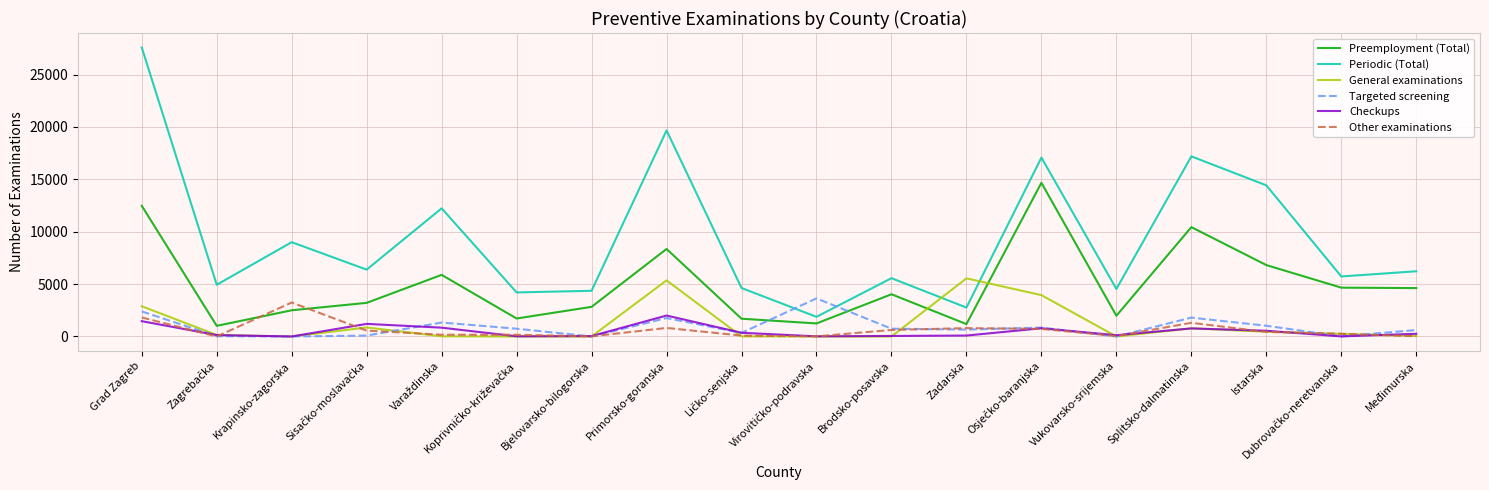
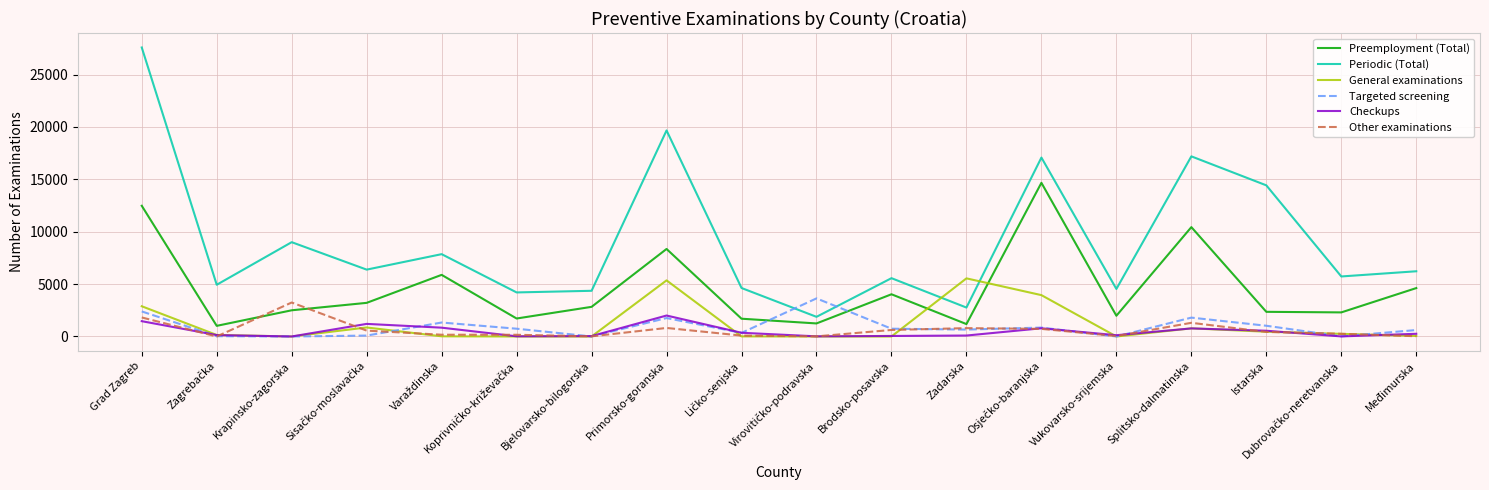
  {
    "Preemployment (Total)": {
      "Grad Zagreb": 12500,
      "Zagrebačka": 1000,
      "Krapinsko-zagorska": 2500,
      "Sisačko-moslavačka": 3200,
      "Varaždinska": 5900,
      "Koprivničko-križevačka": 1700,
      "Bjelovarsko-bilogorska": 2800,
      "Primorsko-goranska": 8400,
      "Ličko-senjska": 1700,
      "Virovitičko-podravska": 1200,
      "Brodsko-posavska": 4000,
      "Zadarska": 1200,
      "Osječko-baranjska": 14700,
      "Vukovarsko-srijemska": 2000,
      "Splitsko-dalmatinska": 10400,
-     "Istarska": 6800,
-     "Dubrovačko-neretvanska": 4700,
+     "Istarska": 2400,
+     "Dubrovačko-neretvanska": 2300,
      "Međimurska": 4600
    },
    "Periodic (Total)": {
      "Grad Zagreb": 27600,
      "Zagrebačka": 4900,
      "Krapinsko-zagorska": 9000,
      "Sisačko-moslavačka": 6400,
-     "Varaždinska": 12200,
+     "Varaždinska": 7900,
      "Koprivničko-križevačka": 4200,
      "Bjelovarsko-bilogorska": 4400,
      "Primorsko-goranska": 19700,
      "Ličko-senjska": 4600,
      "Virovitičko-podravska": 1900,
      "Brodsko-posavska": 5600,
      "Zadarska": 2800,
      "Osječko-baranjska": 17100,
      "Vukovarsko-srijemska": 4500,
      "Splitsko-dalmatinska": 17200,
      "Istarska": 14400,
      "Dubrovačko-neretvanska": 5700,
      "Međimurska": 6200
    },
    "General examinations": {
      "Grad Zagreb": 2900,
      "Sisačko-moslavačka": 900,
      "Primorsko-goranska": 5400,
      "Zadarska": 5500,
      "Osječko-baranjska": 3900
    },
    "Targeted screening": {
      "Grad Zagreb": 2400,
      "Sisačko-moslavačka": 100,
      "Varaždinska": 1300,
      "Koprivničko-križevačka": 700,
      "Primorsko-goranska": 1800,
      "Virovitičko-podravska": 3600,
      "Splitsko-dalmatinska": 1800,
      "Istarska": 1000,
      "Međimurska": 600
    },
    "Checkups": {
      "Grad Zagreb": 1500,
      "Sisačko-moslavačka": 1200,
      "Varaždinska": 800,
      "Primorsko-goranska": 2000,
      "Zadarska": 100
    },
    "Other examinations": {
      "Grad Zagreb": 1800,
      "Krapinsko-zagorska": 3200,
      "Sisačko-moslavačka": 600,
      "Primorsko-goranska": 800,
      "Splitsko-dalmatinska": 1300
    }
  }
